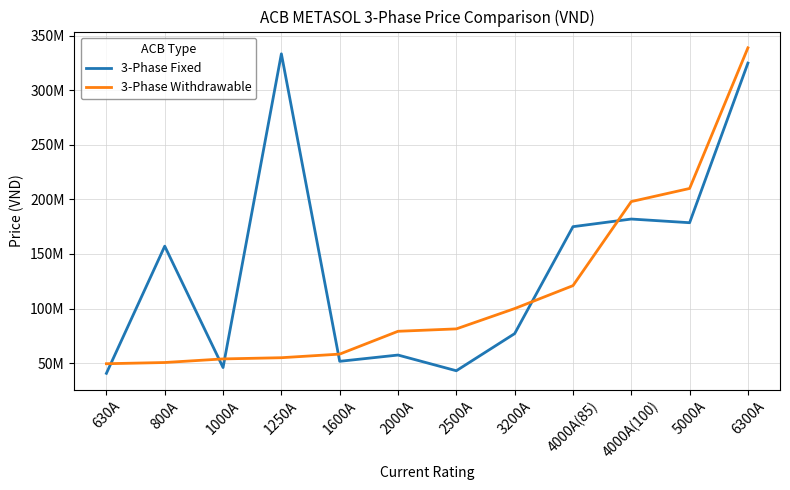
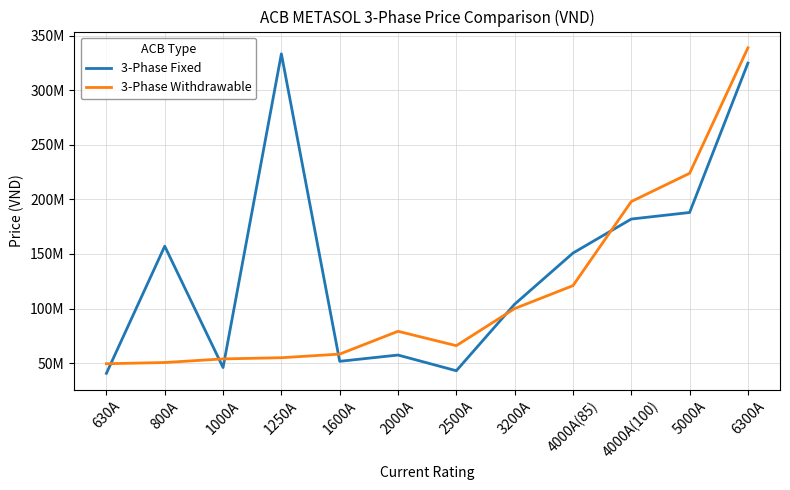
  {
    "3-Phase Fixed": {
      "630A": 41000000,
      "800A": 157000000,
      "1000A": 46000000,
      "1250A": 333000000,
      "1600A": 52000000,
      "2000A": 57000000,
      "2500A": 43000000,
-     "3200A": 77000000,
-     "4000A(85)": 175000000,
+     "3200A": 104000000,
+     "4000A(85)": 151000000,
      "4000A(100)": 182000000,
-     "5000A": 179000000,
+     "5000A": 188000000,
      "6300A": 325000000
    },
    "3-Phase Withdrawable": {
      "630A": 50000000,
      "800A": 51000000,
      "1000A": 54000000,
      "1250A": 55000000,
      "1600A": 58000000,
      "2000A": 79000000,
-     "2500A": 81000000,
+     "2500A": 66000000,
      "3200A": 100000000,
      "4000A(85)": 121000000,
      "4000A(100)": 198000000,
-     "5000A": 210000000,
+     "5000A": 224000000,
      "6300A": 339000000
    }
  }
